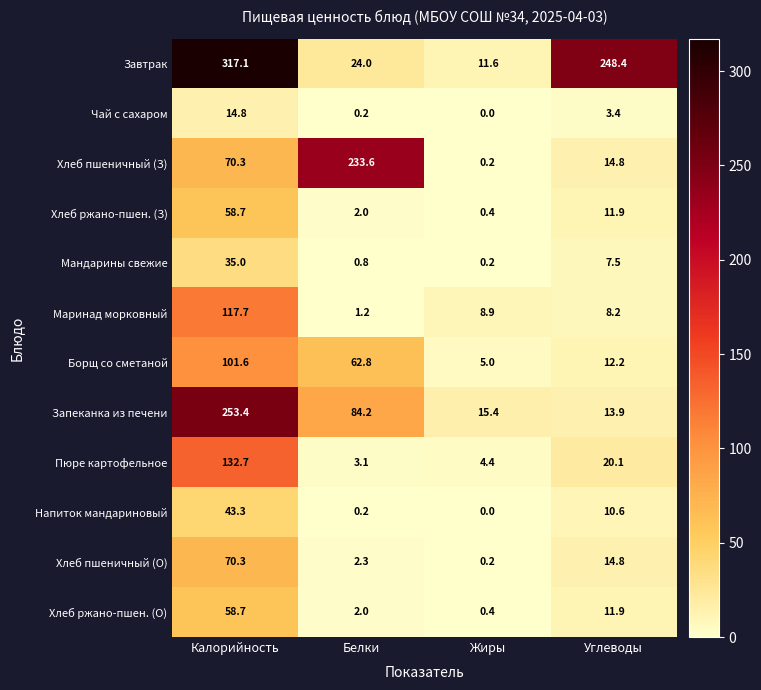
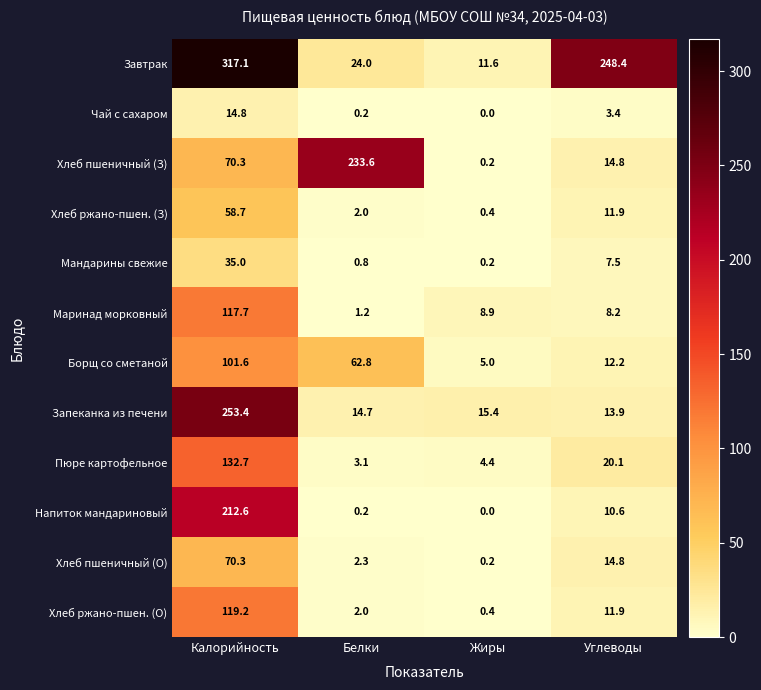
  {
    "Завтрак": {
      "Калорийность": 317.1,
      "Белки": 24.0,
      "Жиры": 11.6,
      "Углеводы": 248.4
    },
    "Чай с сахаром": {
      "Калорийность": 14.8,
      "Белки": 0.2,
      "Жиры": 0.0,
      "Углеводы": 3.4
    },
    "Хлеб пшеничный (З)": {
      "Калорийность": 70.3,
      "Белки": 233.6,
      "Жиры": 0.2,
      "Углеводы": 14.8
    },
    "Хлеб ржано-пшен. (З)": {
      "Калорийность": 58.7,
      "Белки": 2.0,
      "Жиры": 0.4,
      "Углеводы": 11.9
    },
    "Мандарины свежие": {
      "Калорийность": 35.0,
      "Белки": 0.8,
      "Жиры": 0.2,
      "Углеводы": 7.5
    },
    "Маринад морковный": {
      "Калорийность": 117.7,
      "Белки": 1.2,
      "Жиры": 8.9,
      "Углеводы": 8.2
    },
    "Борщ со сметаной": {
      "Калорийность": 101.6,
      "Белки": 62.8,
      "Жиры": 5.0,
      "Углеводы": 12.2
    },
    "Запеканка из печени": {
      "Калорийность": 253.4,
-     "Белки": 84.2,
+     "Белки": 14.7,
      "Жиры": 15.4,
      "Углеводы": 13.9
    },
    "Пюре картофельное": {
      "Калорийность": 132.7,
      "Белки": 3.1,
      "Жиры": 4.4,
      "Углеводы": 20.1
    },
    "Напиток мандариновый": {
-     "Калорийность": 43.3,
+     "Калорийность": 212.6,
      "Белки": 0.2,
      "Жиры": 0.0,
      "Углеводы": 10.6
    },
    "Хлеб пшеничный (О)": {
      "Калорийность": 70.3,
      "Белки": 2.3,
      "Жиры": 0.2,
      "Углеводы": 14.8
    },
    "Хлеб ржано-пшен. (О)": {
-     "Калорийность": 58.7,
+     "Калорийность": 119.2,
      "Белки": 2.0,
      "Жиры": 0.4,
      "Углеводы": 11.9
    }
  }
